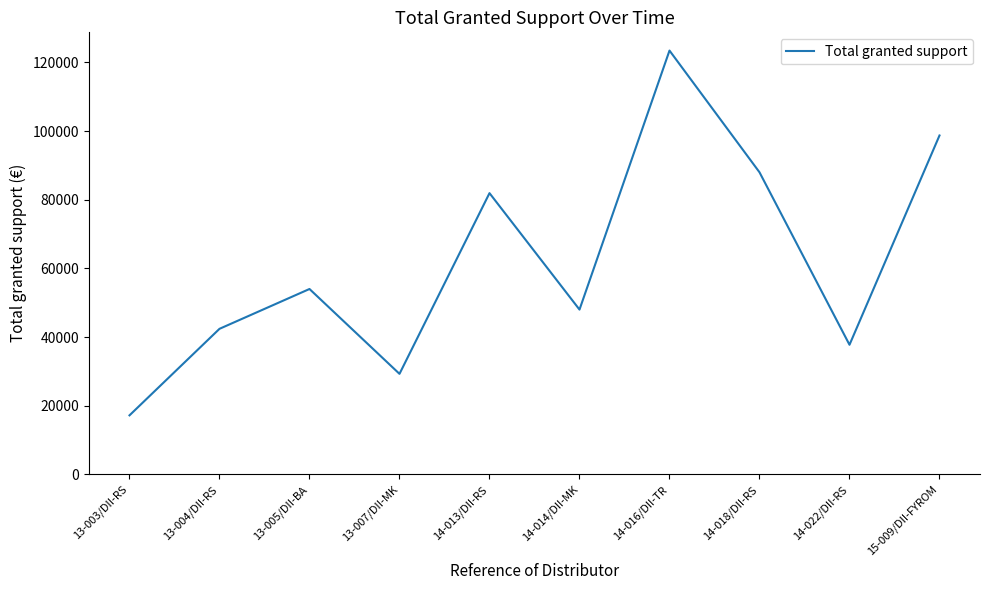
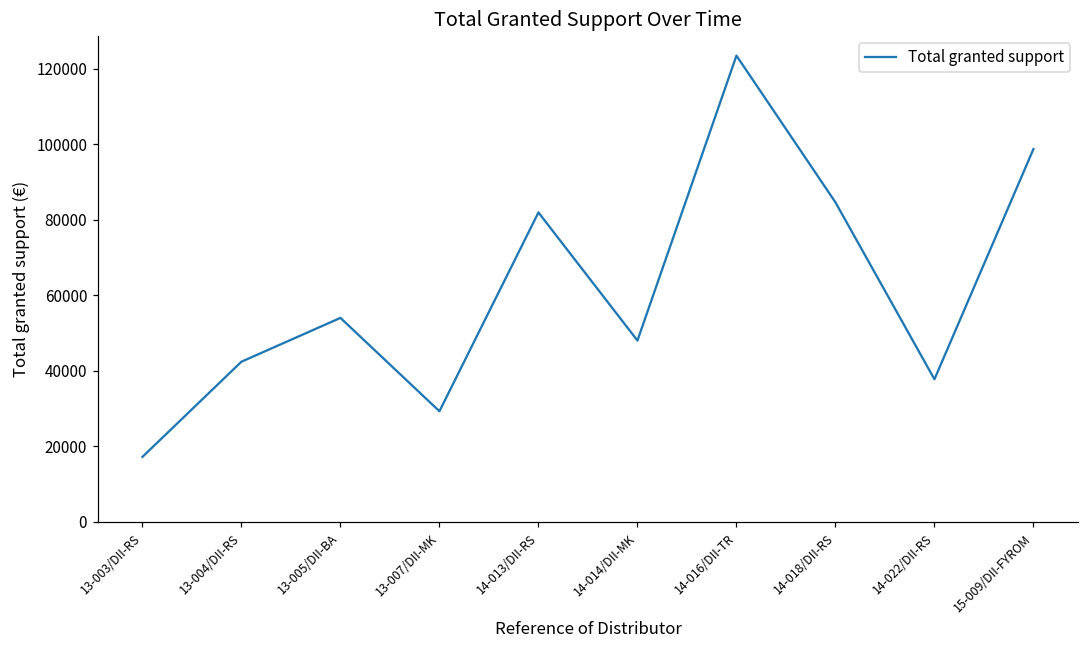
  {
    "13-003/DII-RS": 17000,
    "13-004/DII-RS": 42000,
    "13-005/DII-BA": 54000,
    "13-007/DII-MK": 29000,
    "14-013/DII-RS": 82000,
    "14-014/DII-MK": 48000,
    "14-016/DII-TR": 123000,
-   "14-018/DII-RS": 88000,
+   "14-018/DII-RS": 85000,
    "14-022/DII-RS": 38000,
    "15-009/DII-FYROM": 99000
  }
